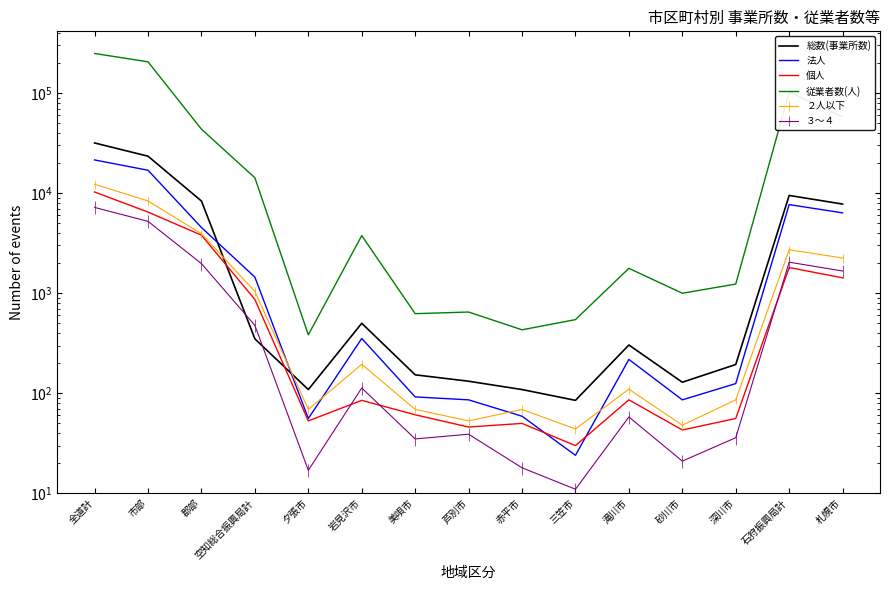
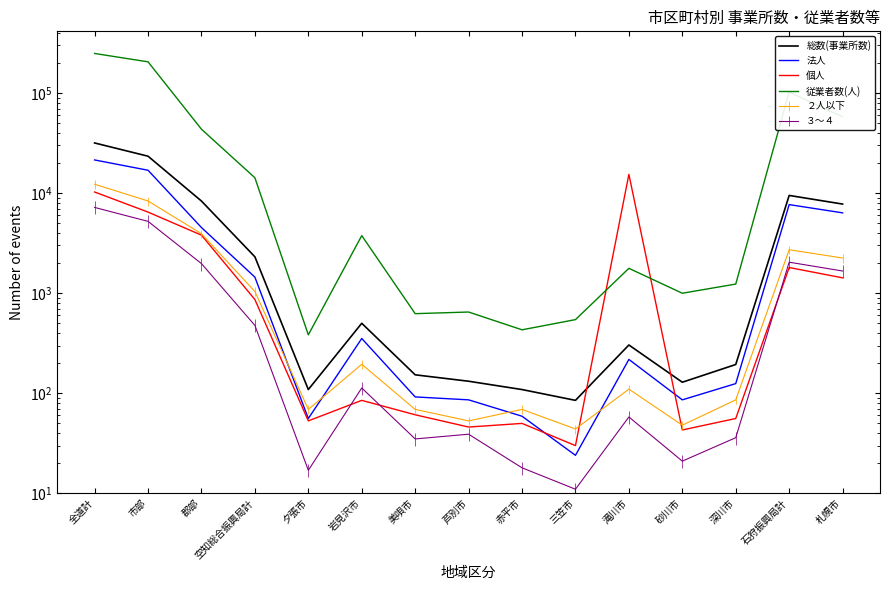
  {
    "総数(事業所数)": {
      "全道計": 32000,
      "市部": 23000,
      "郡部": 8000,
-     "空知総合振興局計": 350,
+     "空知総合振興局計": 2300,
      "夕張市": 110,
      "岩見沢市": 500,
      "美唄市": 150,
      "芦別市": 130,
      "赤平市": 110,
      "三笠市": 90,
      "滝川市": 300,
      "砂川市": 130,
      "深川市": 190,
      "石狩振興局計": 9000,
      "札幌市": 8000
    },
    "法人": {
      "全道計": 21000,
      "市部": 17000,
      "郡部": 5000,
      "空知総合振興局計": 1400,
      "岩見沢市": 350,
      "美唄市": 90,
      "芦別市": 90,
      "赤平市": 60,
      "三笠市": 24,
      "滝川市": 220,
      "砂川市": 90,
      "深川市": 130,
      "石狩振興局計": 8000,
      "札幌市": 6000
    },
    "個人": {
      "全道計": 10000,
      "市部": 6000,
      "空知総合振興局計": 900,
      "岩見沢市": 90,
      "美唄市": 60,
      "芦別市": 50,
      "赤平市": 50,
      "三笠市": 30,
-     "滝川市": 90,
+     "滝川市": 15000,
      "砂川市": 43,
      "深川市": 60,
      "石狩振興局計": 1800,
      "札幌市": 1400
    },
    "従業者数(人)": {
      "全道計": 250000,
      "市部": 210000,
      "郡部": 40000,
      "空知総合振興局計": 14000,
      "夕張市": 380,
      "岩見沢市": 3800,
      "美唄市": 600,
      "芦別市": 600,
      "赤平市": 430,
      "三笠市": 500,
      "滝川市": 1800,
      "砂川市": 1000,
      "深川市": 1200
    }
  }
